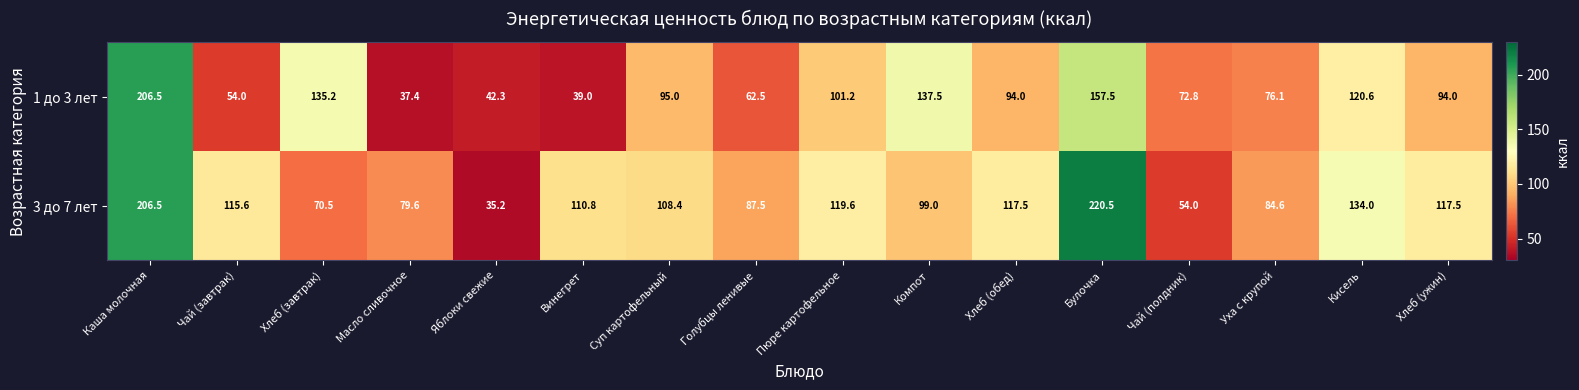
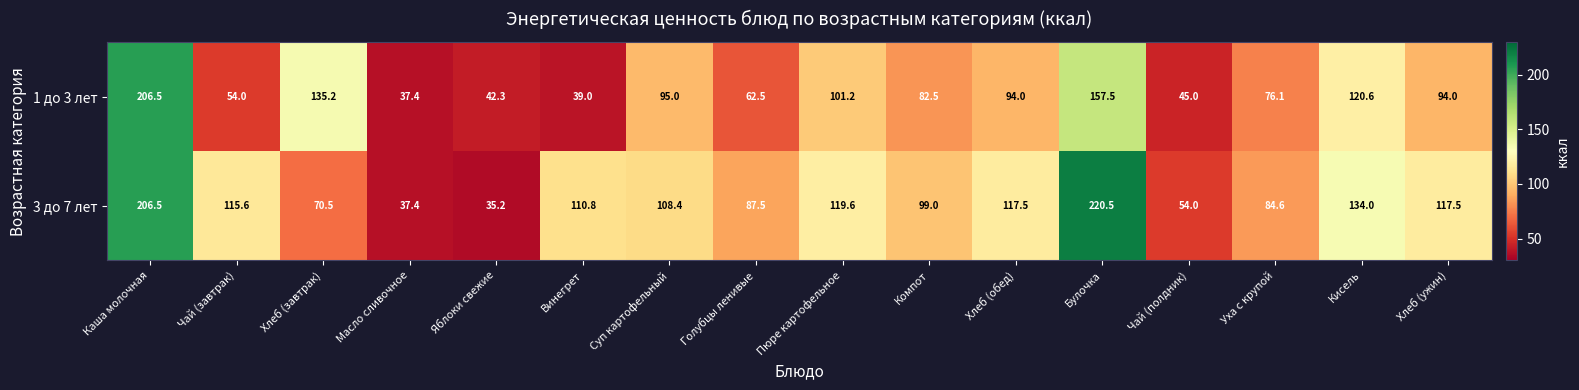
  {
    "1 до 3 лет": {
      "Каша молочная": 206.5,
      "Чай (завтрак)": 54.0,
      "Хлеб (завтрак)": 135.2,
      "Масло сливочное": 37.4,
      "Яблоки свежие": 42.3,
      "Винегрет": 39.0,
      "Суп картофельный": 95.0,
      "Голубцы ленивые": 62.5,
      "Пюре картофельное": 101.2,
-     "Компот": 137.5,
+     "Компот": 82.5,
      "Хлеб (обед)": 94.0,
      "Булочка": 157.5,
-     "Чай (полдник)": 72.8,
+     "Чай (полдник)": 45.0,
      "Уха с крупой": 76.1,
      "Кисель": 120.6,
      "Хлеб (ужин)": 94.0
    },
    "3 до 7 лет": {
      "Каша молочная": 206.5,
      "Чай (завтрак)": 115.6,
      "Хлеб (завтрак)": 70.5,
-     "Масло сливочное": 79.6,
+     "Масло сливочное": 37.4,
      "Яблоки свежие": 35.2,
      "Винегрет": 110.8,
      "Суп картофельный": 108.4,
      "Голубцы ленивые": 87.5,
      "Пюре картофельное": 119.6,
      "Компот": 99.0,
      "Хлеб (обед)": 117.5,
      "Булочка": 220.5,
      "Чай (полдник)": 54.0,
      "Уха с крупой": 84.6,
      "Кисель": 134.0,
      "Хлеб (ужин)": 117.5
    }
  }
